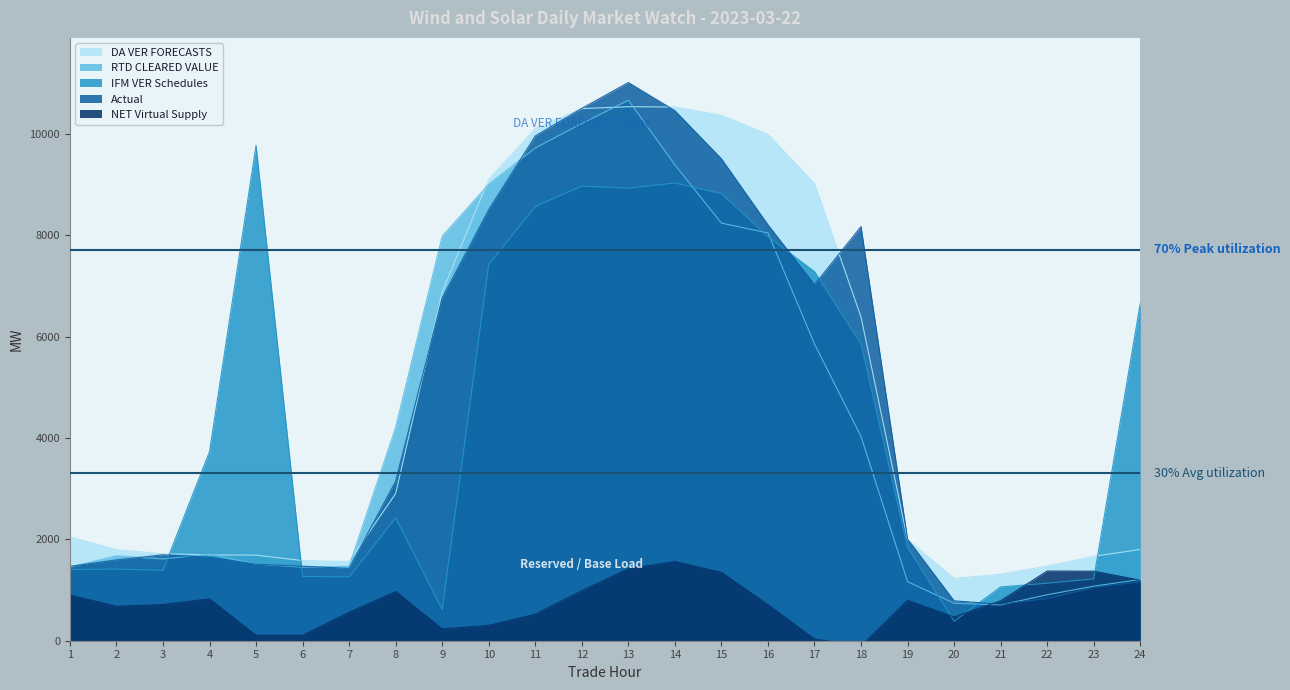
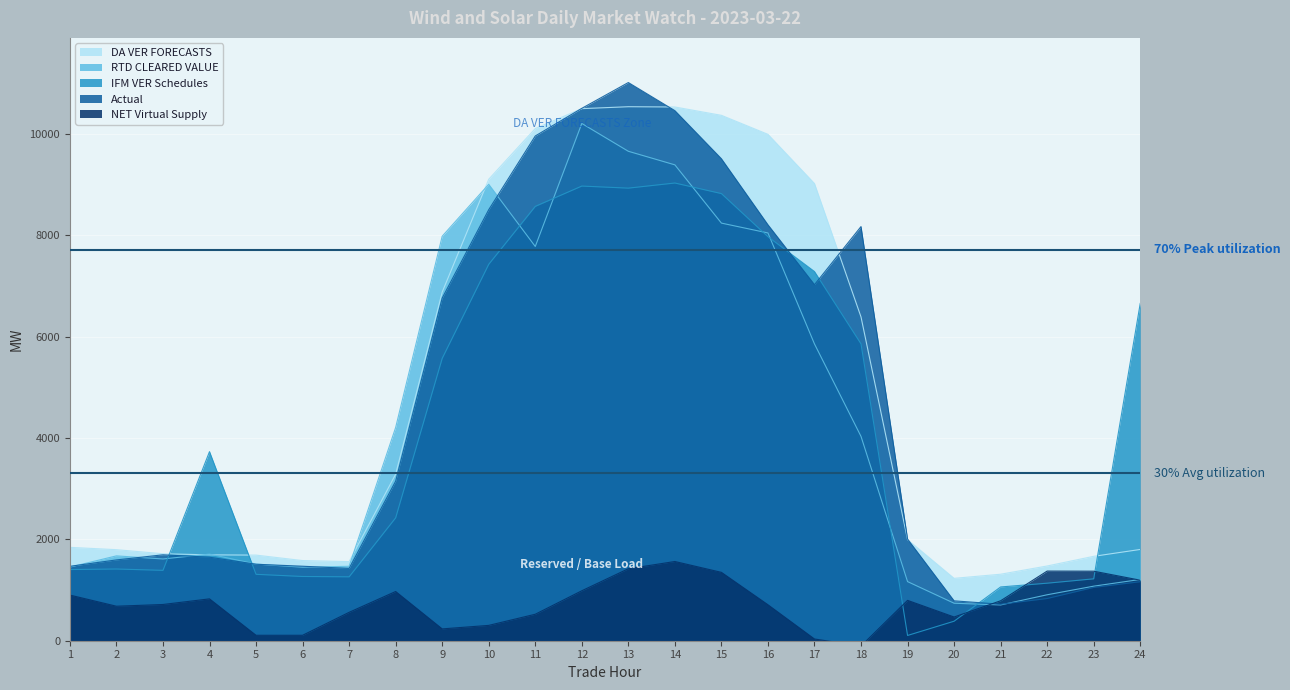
  {
    "DA VER FORECASTS": {
-     "1": 2100,
+     "1": 1800,
      "2": 1800,
      "5": 1700,
      "6": 1600,
      "7": 1600,
-     "8": 2900,
+     "8": 3300,
      "9": 6900,
      "10": 9100,
      "11": 10100,
      "13": 10500,
      "14": 10500,
      "15": 10400,
      "16": 10000,
      "17": 9000,
      "18": 6400,
      "20": 1200,
      "21": 1300,
      "22": 1500,
      "23": 1700,
      "24": 1800
    },
    "RTD CLEARED VALUE": {
      "2": 1700,
      "3": 1600,
      "8": 4200,
      "9": 8000,
      "10": 9000,
-     "11": 9700,
+     "11": 7800,
      "12": 10200,
-     "13": 10700,
+     "13": 9700,
      "14": 9400,
      "15": 8200,
      "16": 8000,
      "17": 5900,
      "18": 4000,
      "19": 1200,
      "22": 900
    },
    "IFM VER Schedules": {
      "2": 1400,
      "3": 1400,
      "4": 3700,
-     "5": 9800,
+     "5": 1300,
      "6": 1300,
      "7": 1300,
      "8": 2400,
-     "9": 600,
+     "9": 5600,
      "10": 7400,
      "11": 8600,
      "12": 9000,
      "13": 8900,
      "14": 9000,
      "15": 8800,
      "16": 8000,
      "17": 7300,
      "18": 5900,
-     "19": 1800,
+     "19": 100,
      "20": 400,
      "21": 1100,
      "22": 1100,
      "23": 1200,
      "24": 6700
    },
    "Actual": {
      "2": 1600,
      "8": 3100,
      "9": 6800,
      "10": 8500,
      "11": 10000,
      "13": 11000,
      "14": 10500,
      "15": 9500,
      "16": 8200,
      "17": 7000,
      "18": 8200,
      "22": 800
    }
  }
